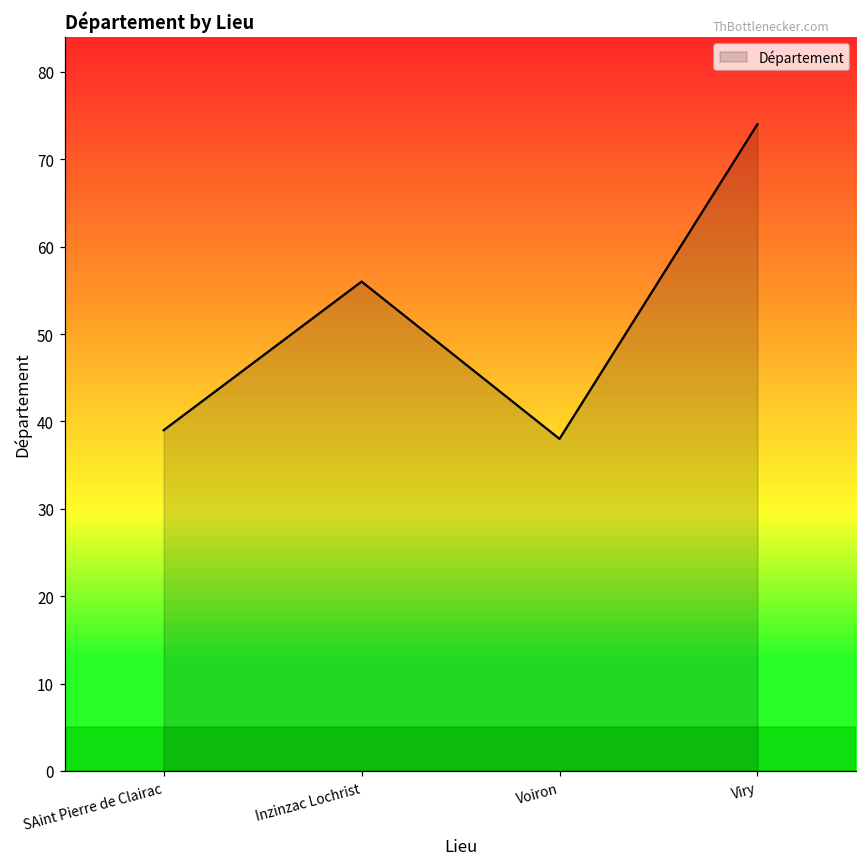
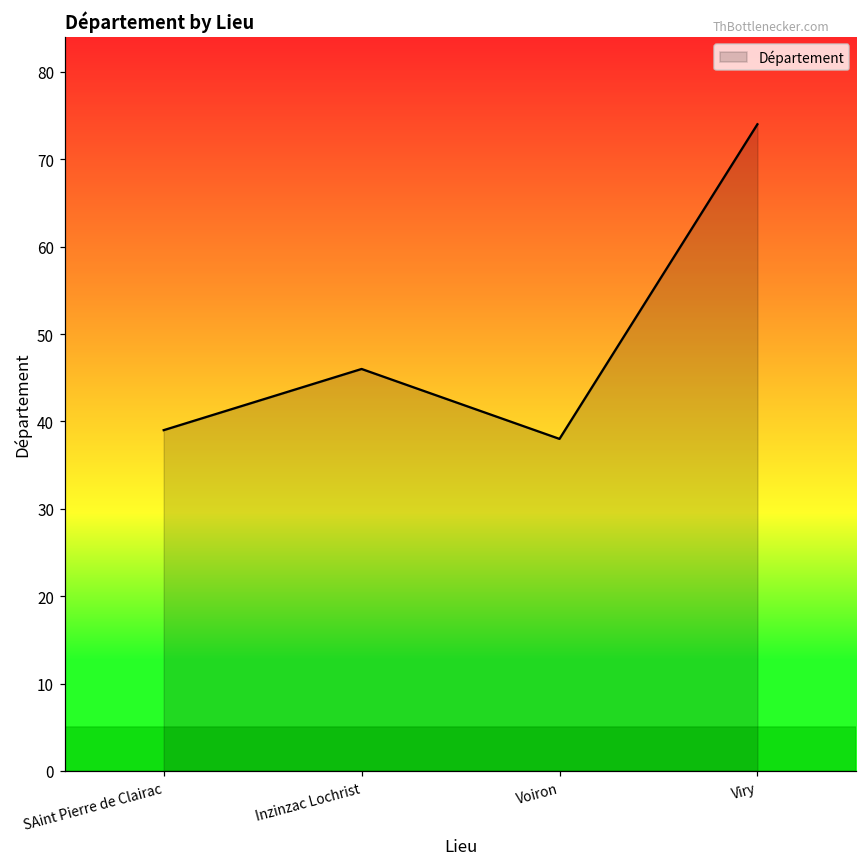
  {
    "SAint Pierre de Clairac": 39,
-   "Inzinzac Lochrist": 56,
+   "Inzinzac Lochrist": 46,
    "Voiron": 38,
    "Viry": 74
  }
